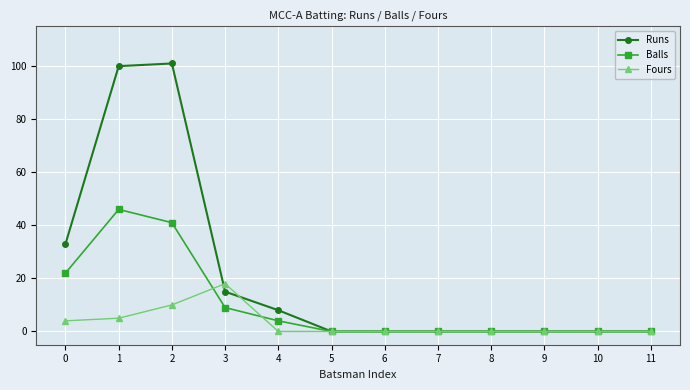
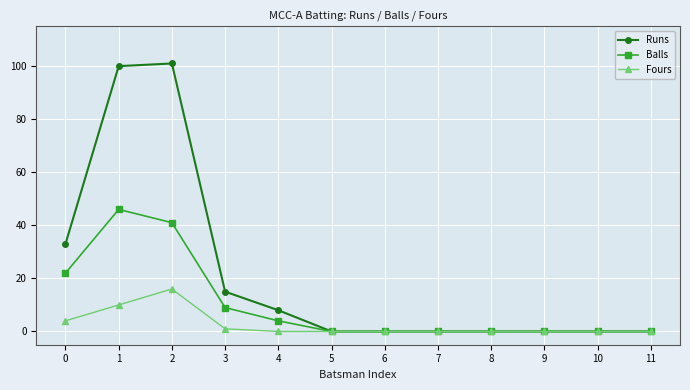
  {
    "Fours": {
      "0": 4,
-     "1": 5,
-     "2": 10,
-     "3": 18,
+     "1": 10,
+     "2": 16,
+     "3": 1,
      "4": 0
    }
  }
